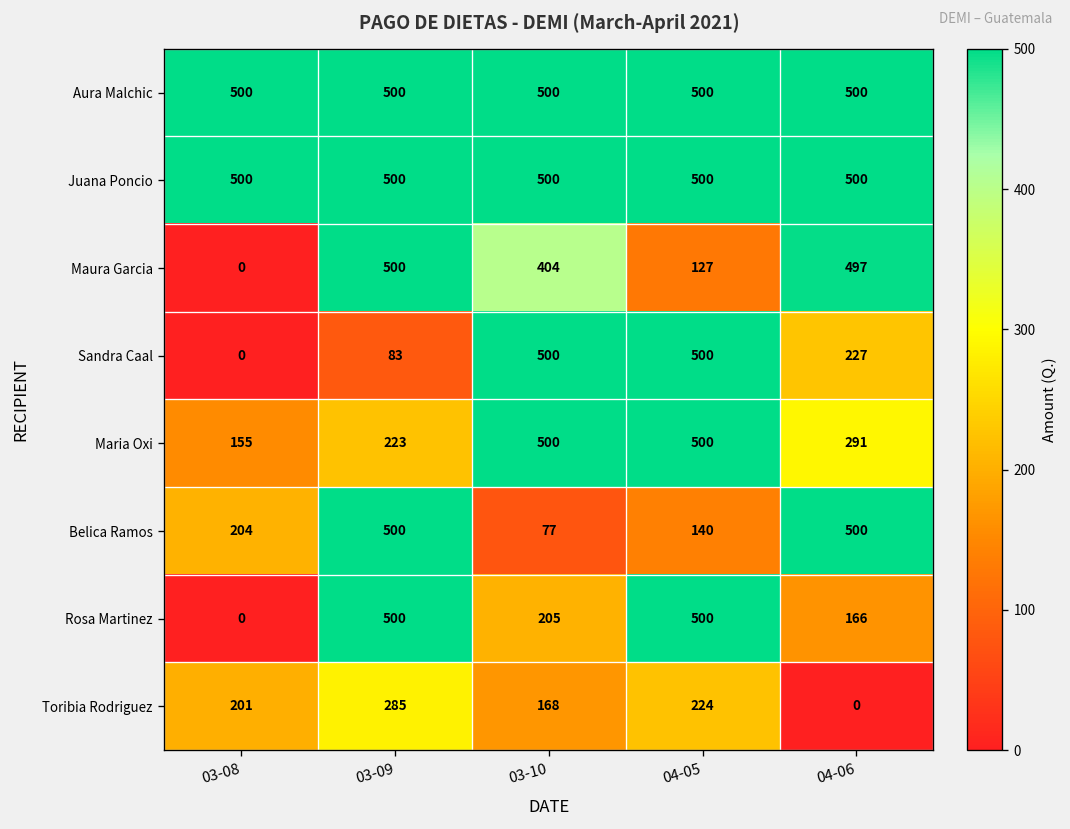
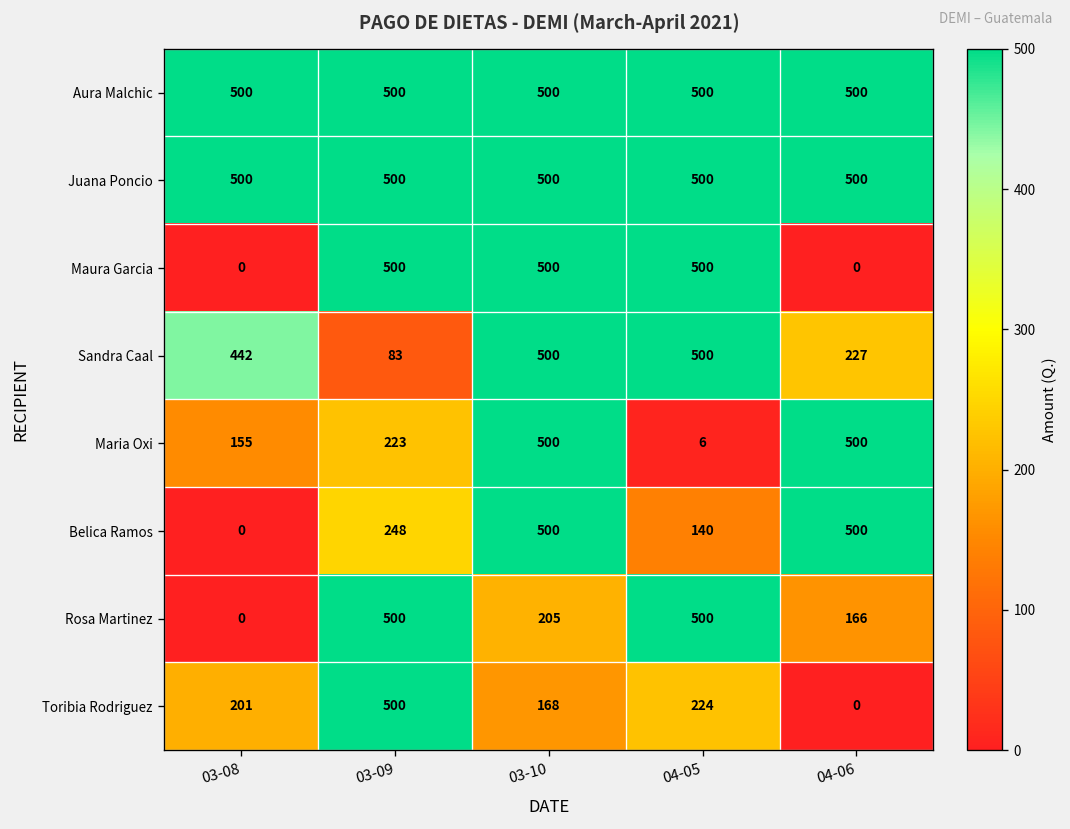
  {
    "Aura Malchic": {
      "03-08": 500,
      "03-09": 500,
      "03-10": 500,
      "04-05": 500,
      "04-06": 500
    },
    "Juana Poncio": {
      "03-08": 500,
      "03-09": 500,
      "03-10": 500,
      "04-05": 500,
      "04-06": 500
    },
    "Maura Garcia": {
      "03-08": 0,
      "03-09": 500,
-     "03-10": 404,
-     "04-05": 127,
-     "04-06": 497
+     "03-10": 500,
+     "04-05": 500,
+     "04-06": 0
    },
    "Sandra Caal": {
-     "03-08": 0,
+     "03-08": 442,
      "03-09": 83,
      "03-10": 500,
      "04-05": 500,
      "04-06": 227
    },
    "Maria Oxi": {
      "03-08": 155,
      "03-09": 223,
      "03-10": 500,
-     "04-05": 500,
-     "04-06": 291
+     "04-05": 6,
+     "04-06": 500
    },
    "Belica Ramos": {
-     "03-08": 204,
-     "03-09": 500,
-     "03-10": 77,
+     "03-08": 0,
+     "03-09": 248,
+     "03-10": 500,
      "04-05": 140,
      "04-06": 500
    },
    "Rosa Martinez": {
      "03-08": 0,
      "03-09": 500,
      "03-10": 205,
      "04-05": 500,
      "04-06": 166
    },
    "Toribia Rodriguez": {
      "03-08": 201,
-     "03-09": 285,
+     "03-09": 500,
      "03-10": 168,
      "04-05": 224,
      "04-06": 0
    }
  }
